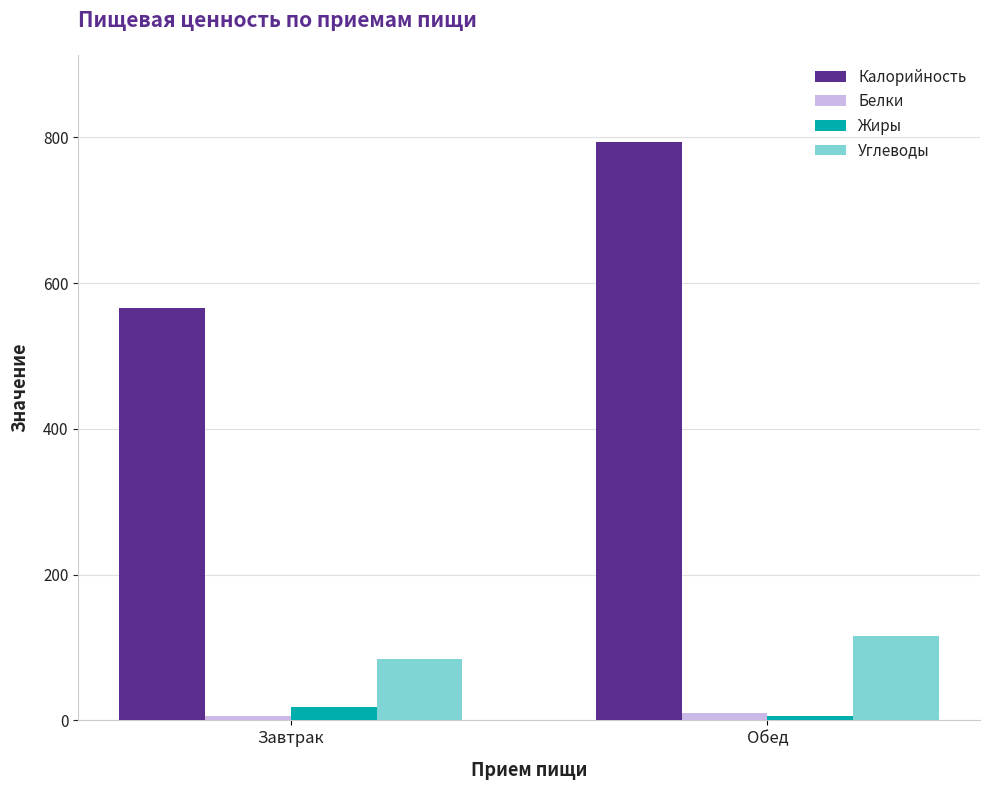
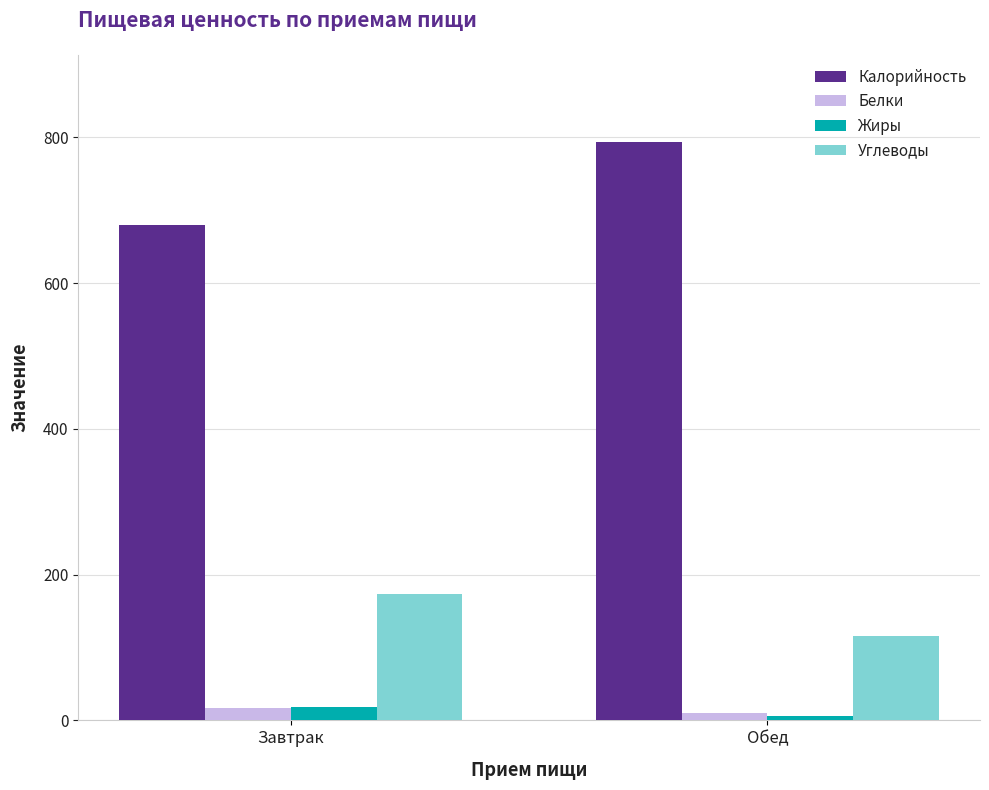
  {
    "Калорийность": {
-     "Завтрак": 570,
+     "Завтрак": 680,
      "Обед": 790
    },
    "Белки": {
-     "Завтрак": 10,
+     "Завтрак": 20,
      "Обед": 10
    },
    "Жиры": {
      "Завтрак": 20,
      "Обед": 10
    },
    "Углеводы": {
-     "Завтрак": 80,
+     "Завтрак": 170,
      "Обед": 120
    }
  }
